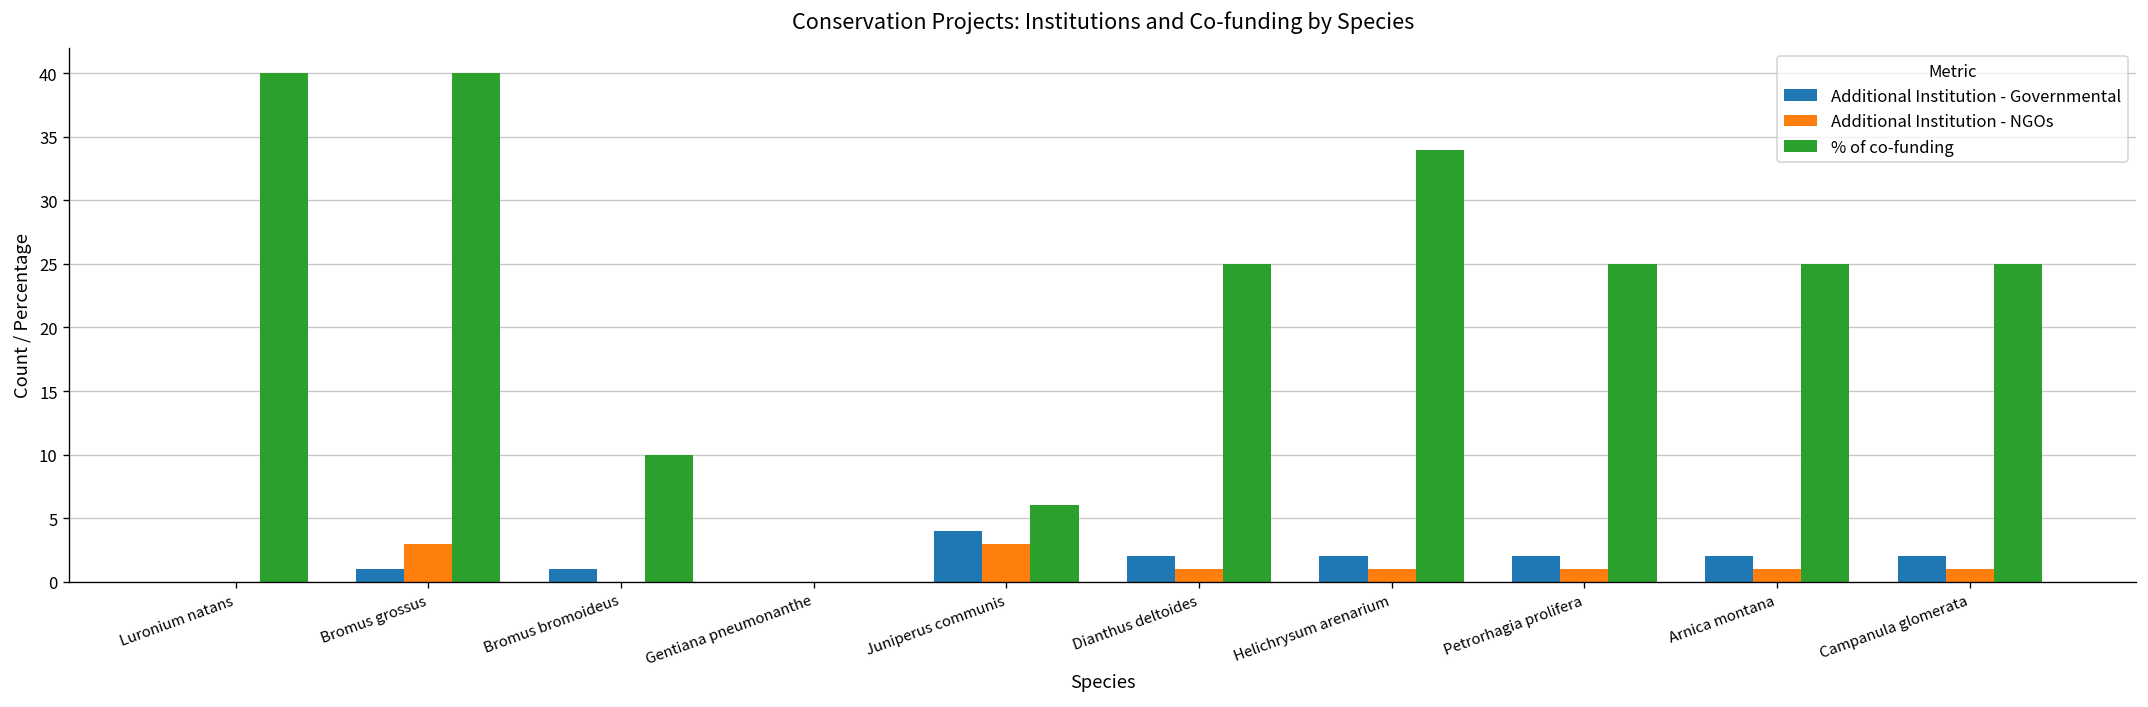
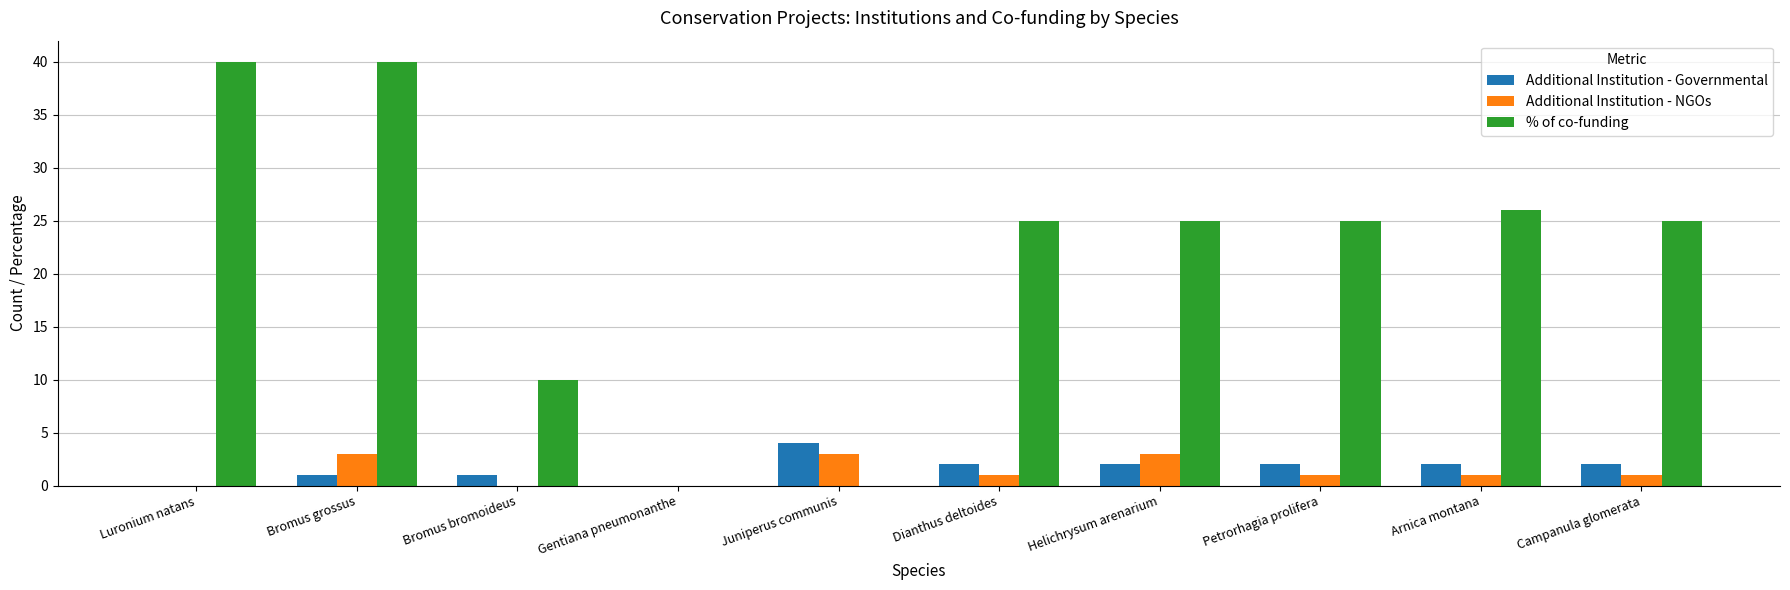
  {
    "Additional Institution - Governmental": {
      "Luronium natans": 0,
      "Bromus grossus": 1,
      "Bromus bromoideus": 1,
      "Gentiana pneumonanthe": 0,
      "Juniperus communis": 4,
      "Dianthus deltoides": 2,
      "Helichrysum arenarium": 2,
      "Petrorhagia prolifera": 2,
      "Arnica montana": 2,
      "Campanula glomerata": 2
    },
    "Additional Institution - NGOs": {
      "Luronium natans": 0,
      "Bromus grossus": 3,
      "Bromus bromoideus": 0,
      "Gentiana pneumonanthe": 0,
      "Juniperus communis": 3,
      "Dianthus deltoides": 1,
-     "Helichrysum arenarium": 1,
+     "Helichrysum arenarium": 3,
      "Petrorhagia prolifera": 1,
      "Arnica montana": 1,
      "Campanula glomerata": 1
    },
    "% of co-funding": {
      "Luronium natans": 40,
      "Bromus grossus": 40,
      "Bromus bromoideus": 10,
      "Gentiana pneumonanthe": 0,
-     "Juniperus communis": 6,
+     "Juniperus communis": 0,
      "Dianthus deltoides": 25,
-     "Helichrysum arenarium": 34,
+     "Helichrysum arenarium": 25,
      "Petrorhagia prolifera": 25,
-     "Arnica montana": 25,
+     "Arnica montana": 26,
      "Campanula glomerata": 25
    }
  }
